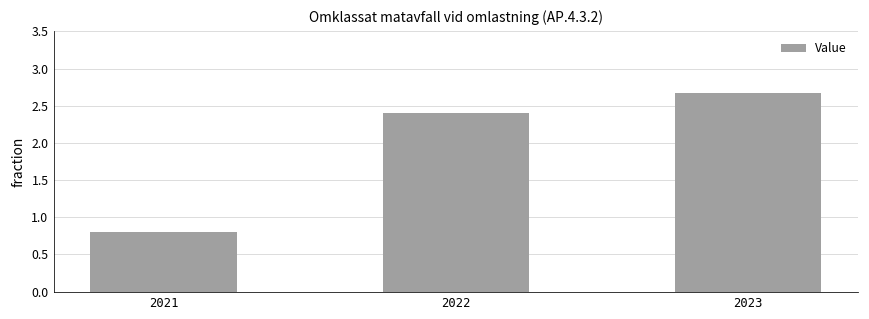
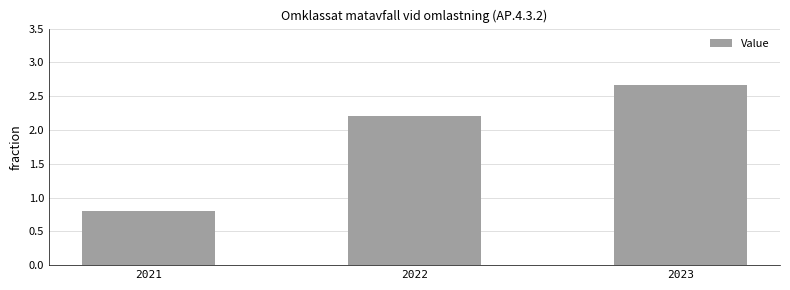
  {
    "2021": 0.8,
-   "2022": 2.4,
+   "2022": 2.2,
    "2023": 2.7
  }
